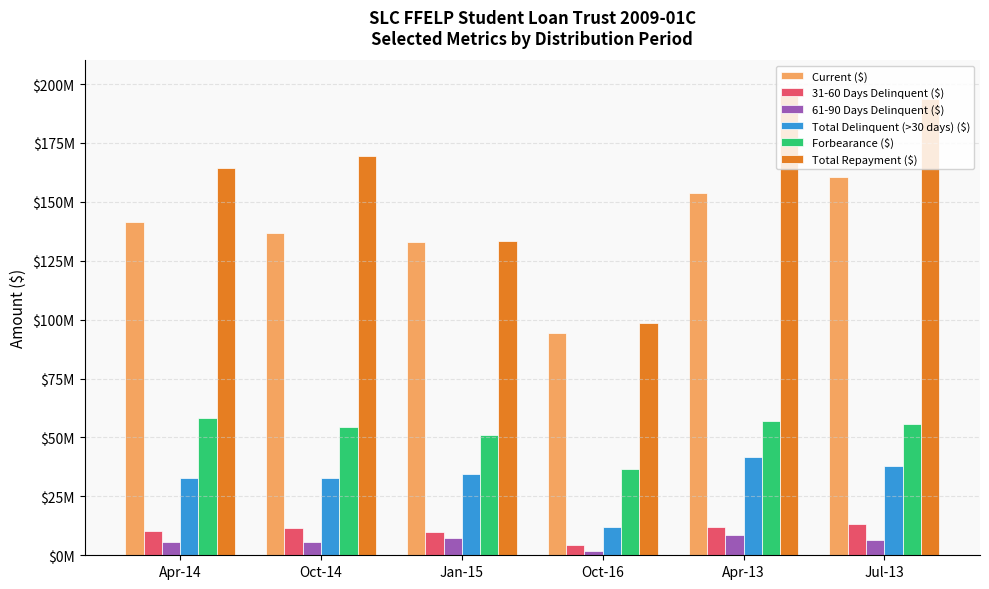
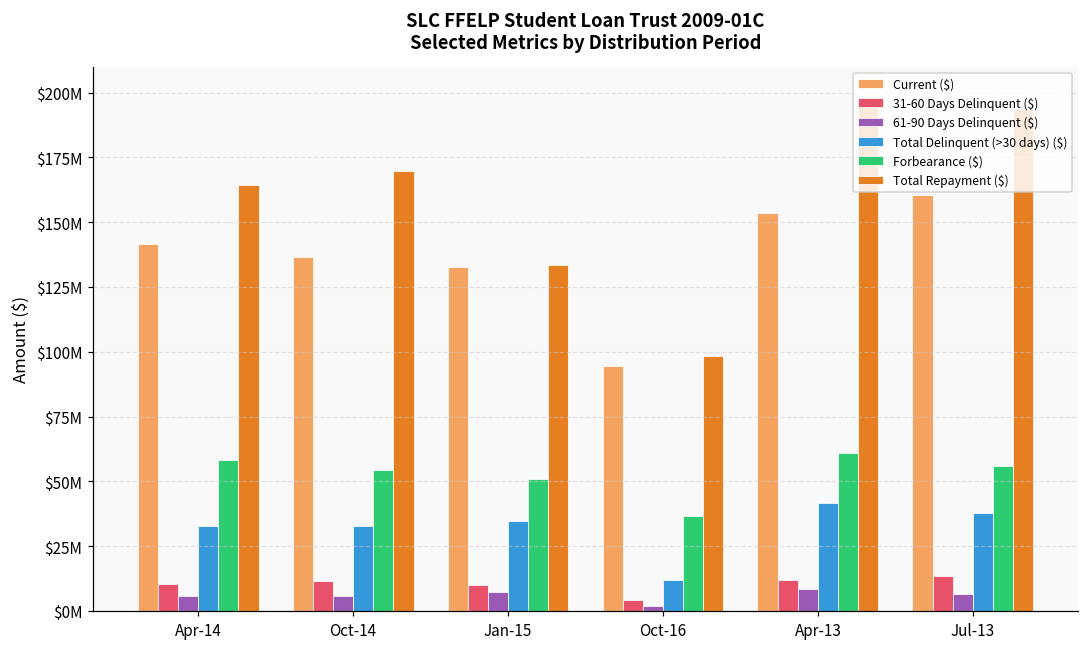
  {
    "Current ($)": {
      "Apr-14": "$142000000",
      "Oct-14": "$137000000",
      "Jan-15": "$133000000",
      "Oct-16": "$94000000",
      "Apr-13": "$154000000",
      "Jul-13": "$160000000"
    },
    "31-60 Days Delinquent ($)": {
      "Apr-14": "$10000000",
      "Oct-14": "$11000000",
      "Jan-15": "$10000000",
      "Oct-16": "$4000000",
      "Apr-13": "$12000000",
      "Jul-13": "$13000000"
    },
    "61-90 Days Delinquent ($)": {
      "Apr-14": "$6000000",
      "Oct-14": "$6000000",
      "Jan-15": "$7000000",
      "Oct-16": "$2000000",
      "Apr-13": "$9000000",
      "Jul-13": "$7000000"
    },
    "Total Delinquent (>30 days) ($)": {
      "Apr-14": "$33000000",
      "Oct-14": "$33000000",
      "Jan-15": "$35000000",
      "Oct-16": "$12000000",
      "Apr-13": "$42000000",
      "Jul-13": "$38000000"
    },
    "Forbearance ($)": {
      "Apr-14": "$58000000",
      "Oct-14": "$54000000",
      "Jan-15": "$51000000",
      "Oct-16": "$37000000",
-     "Apr-13": "$57000000",
+     "Apr-13": "$61000000",
      "Jul-13": "$56000000"
    },
    "Total Repayment ($)": {
      "Apr-14": "$164000000",
      "Oct-14": "$170000000",
      "Jan-15": "$133000000",
      "Oct-16": "$98000000"
    }
  }
